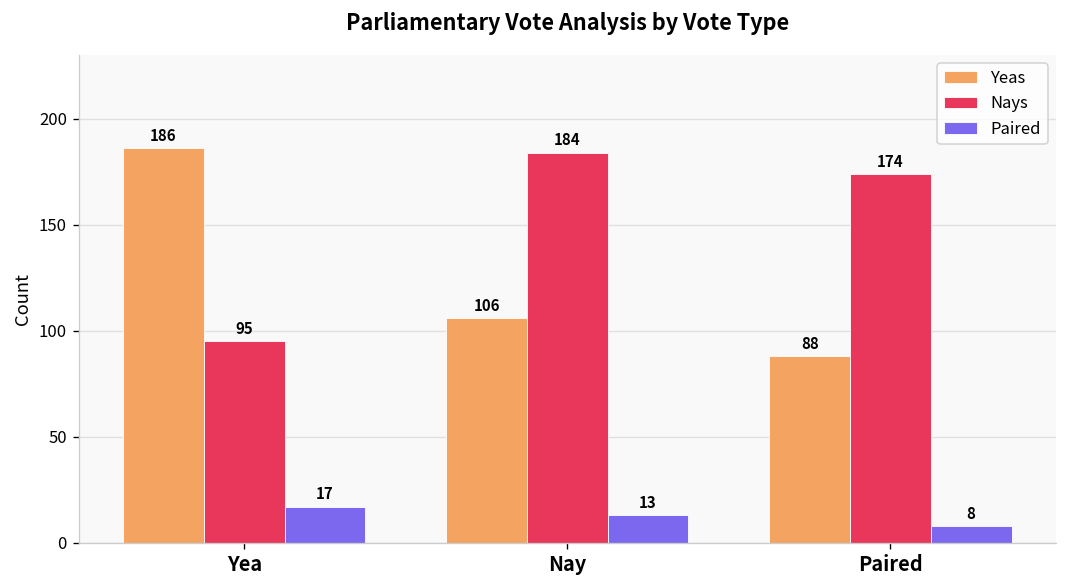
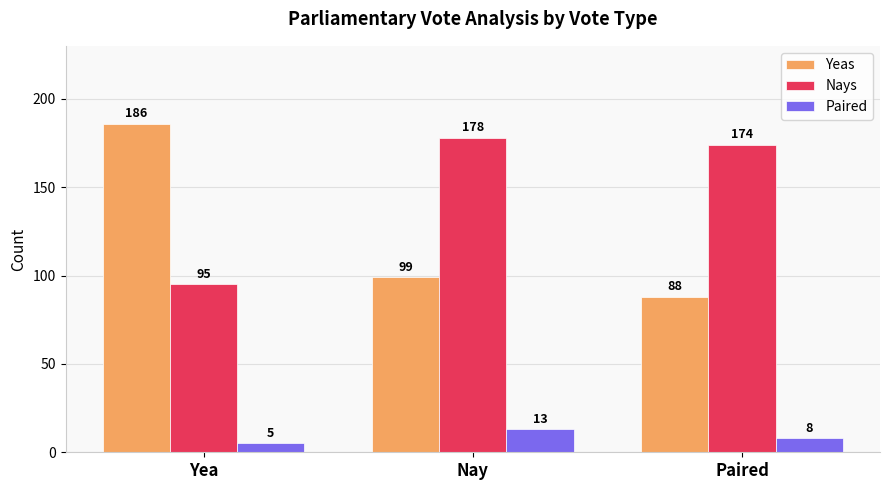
  {
    "Yeas": {
      "Yea": 186,
-     "Nay": 106,
+     "Nay": 99,
      "Paired": 88
    },
    "Nays": {
      "Yea": 95,
-     "Nay": 184,
+     "Nay": 178,
      "Paired": 174
    },
    "Paired": {
-     "Yea": 17,
+     "Yea": 5,
      "Nay": 13,
      "Paired": 8
    }
  }
